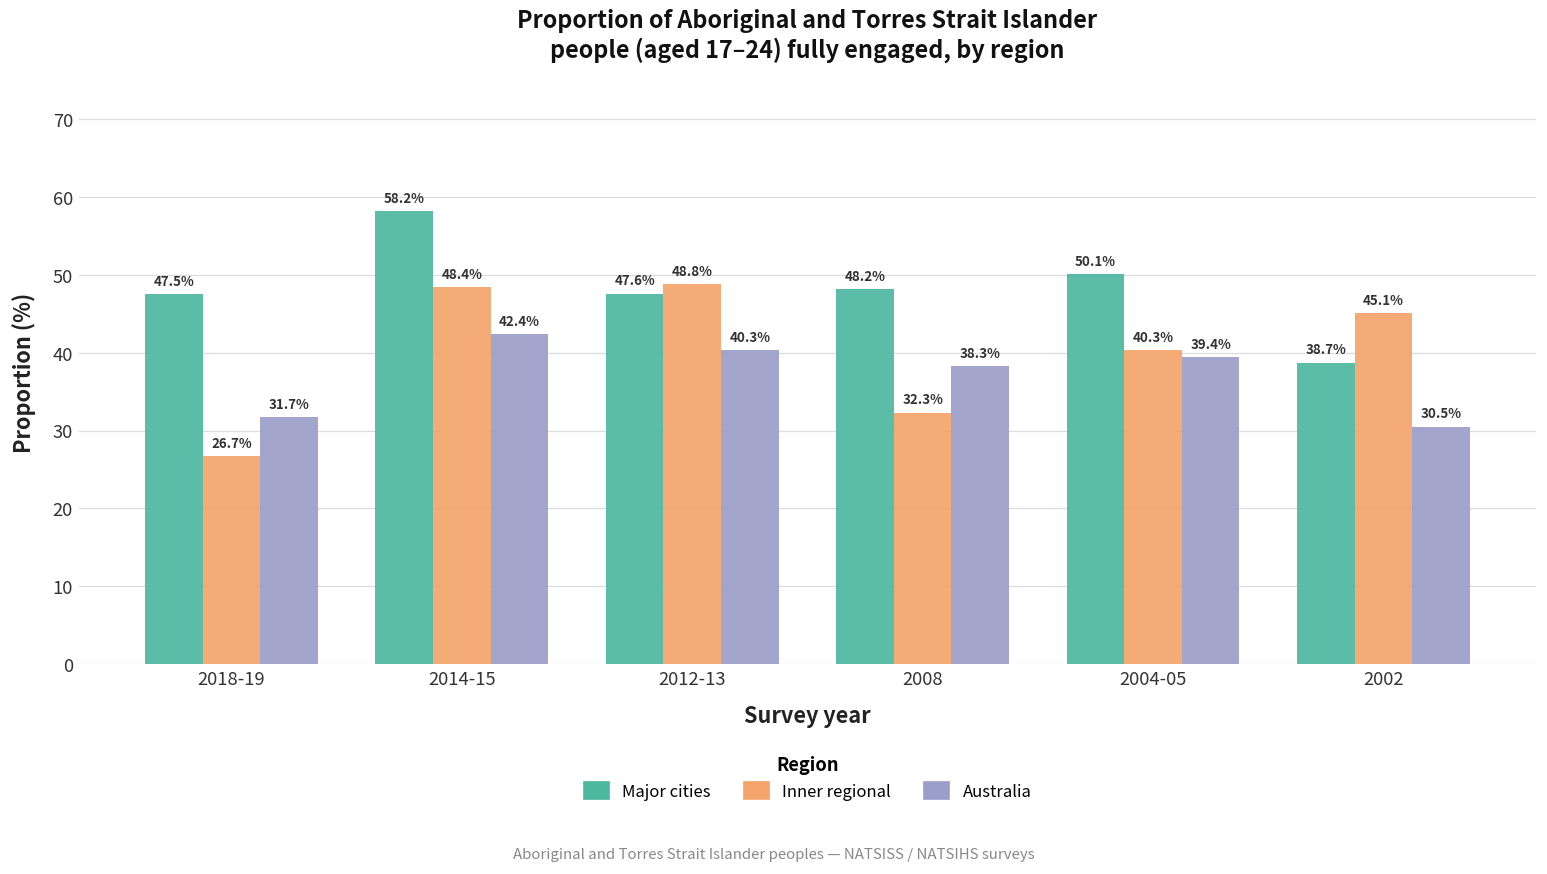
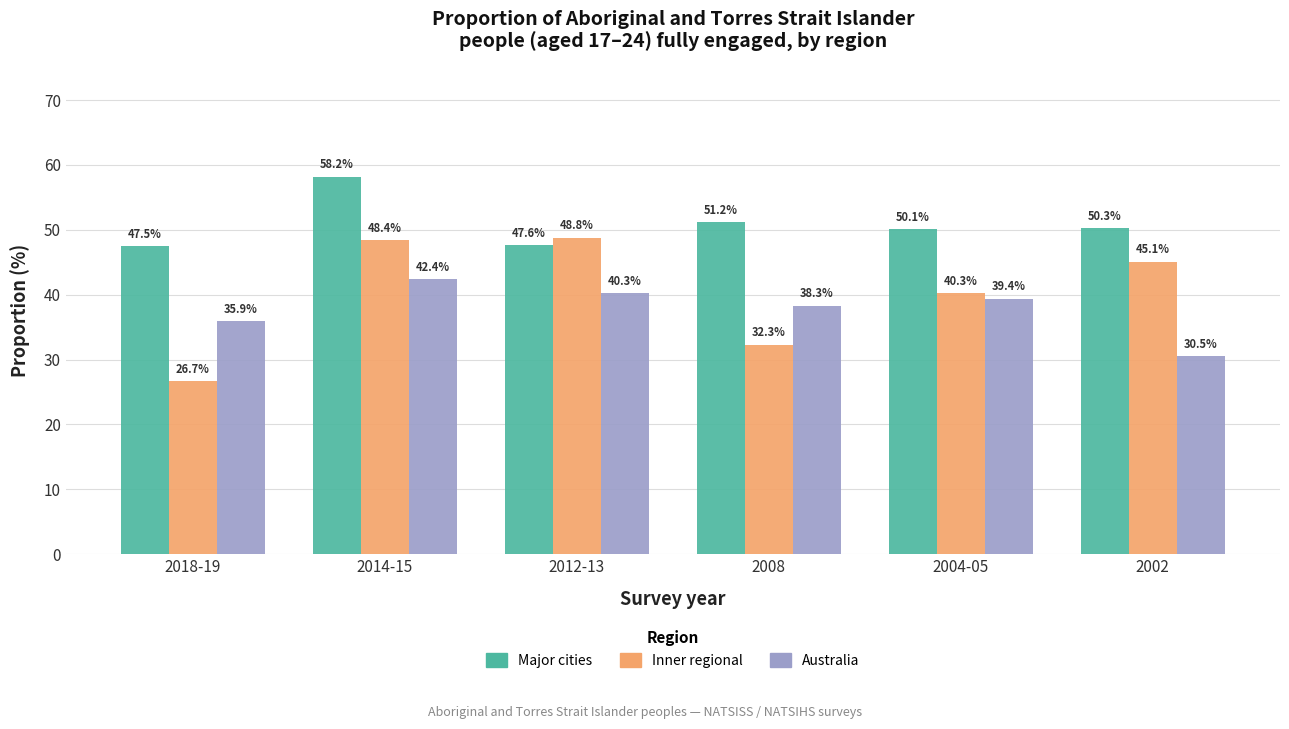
  {
    "Major cities": {
      "2018-19": "47.5%",
      "2014-15": "58.2%",
      "2012-13": "47.6%",
-     "2008": "48.2%",
+     "2008": "51.2%",
      "2004-05": "50.1%",
-     "2002": "38.7%"
+     "2002": "50.3%"
    },
    "Inner regional": {
      "2018-19": "26.7%",
      "2014-15": "48.4%",
      "2012-13": "48.8%",
      "2008": "32.3%",
      "2004-05": "40.3%",
      "2002": "45.1%"
    },
    "Australia": {
-     "2018-19": "31.7%",
+     "2018-19": "35.9%",
      "2014-15": "42.4%",
      "2012-13": "40.3%",
      "2008": "38.3%",
      "2004-05": "39.4%",
      "2002": "30.5%"
    }
  }
